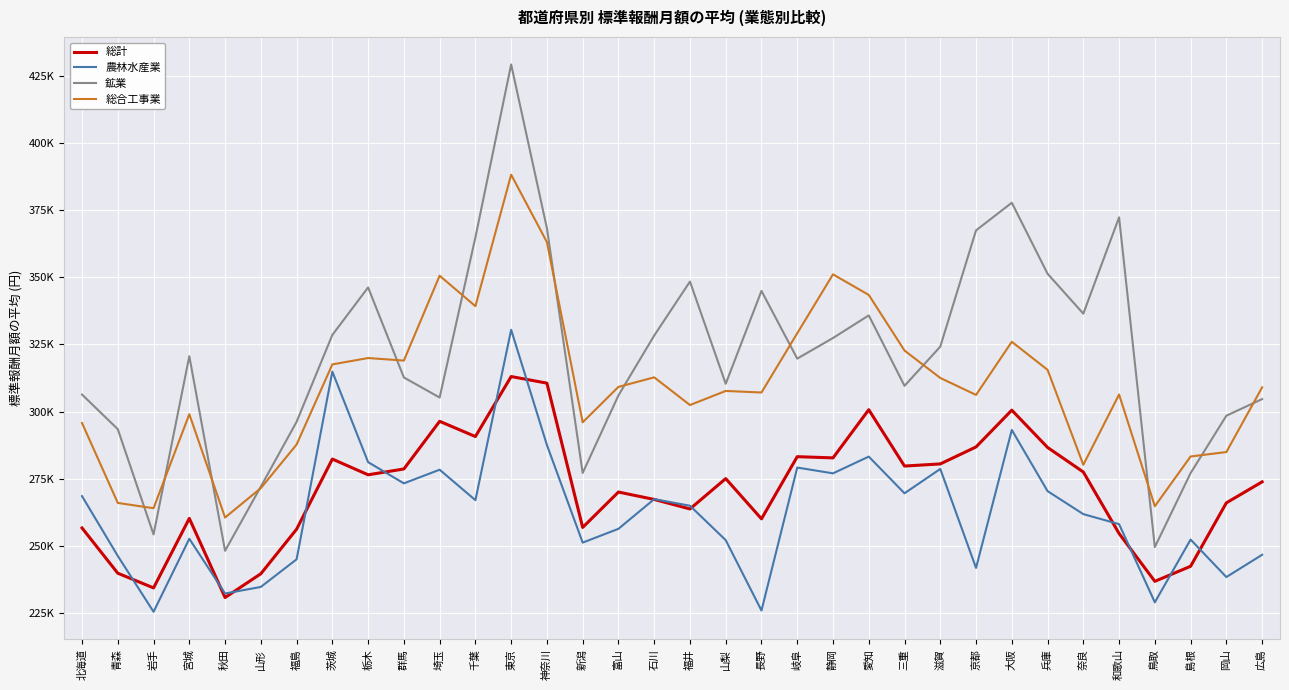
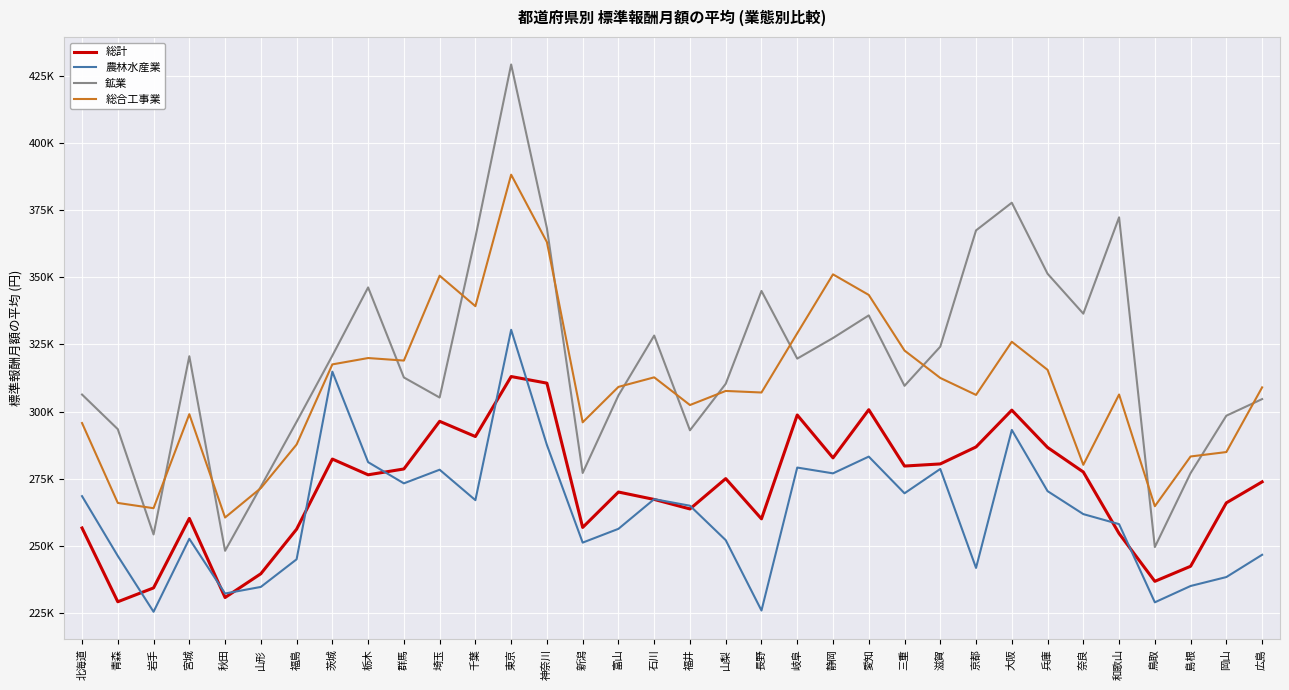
  {
    "総計": {
      "北海道": 257000,
-     "青森": 240000,
+     "青森": 229000,
      "岩手": 234000,
      "宮城": 260000,
      "秋田": 231000,
      "山形": 240000,
      "福島": 256000,
      "茨城": 282000,
      "栃木": 276000,
      "群馬": 279000,
      "埼玉": 296000,
      "千葉": 291000,
      "東京": 313000,
      "神奈川": 311000,
      "新潟": 257000,
      "富山": 270000,
      "福井": 264000,
      "山梨": 275000,
      "長野": 260000,
-     "岐阜": 283000,
+     "岐阜": 299000,
      "静岡": 283000,
      "愛知": 301000,
      "三重": 280000,
      "滋賀": 280000,
      "京都": 287000,
      "大阪": 301000,
      "兵庫": 287000,
      "奈良": 277000,
      "和歌山": 255000,
      "鳥取": 237000,
      "島根": 242000,
      "岡山": 266000,
      "広島": 274000
    },
    "農林水産業": {
      "北海道": 269000,
      "青森": 246000,
      "岩手": 225000,
      "宮城": 253000,
      "秋田": 232000,
      "山形": 235000,
      "福島": 245000,
      "茨城": 315000,
      "栃木": 281000,
      "群馬": 273000,
      "埼玉": 278000,
      "千葉": 267000,
      "東京": 330000,
      "神奈川": 288000,
      "新潟": 251000,
      "富山": 256000,
      "福井": 265000,
      "山梨": 252000,
      "長野": 226000,
      "岐阜": 279000,
      "静岡": 277000,
      "愛知": 283000,
      "三重": 270000,
      "滋賀": 279000,
      "京都": 242000,
      "大阪": 293000,
      "兵庫": 270000,
      "奈良": 262000,
      "和歌山": 258000,
      "鳥取": 229000,
-     "島根": 252000,
+     "島根": 235000,
      "岡山": 238000,
      "広島": 247000
    },
    "鉱業": {
      "北海道": 306000,
      "青森": 293000,
      "岩手": 254000,
      "宮城": 321000,
      "秋田": 248000,
      "福島": 296000,
-     "茨城": 329000,
+     "茨城": 321000,
      "栃木": 346000,
      "群馬": 313000,
      "埼玉": 305000,
      "千葉": 365000,
      "東京": 429000,
      "神奈川": 368000,
      "新潟": 277000,
      "富山": 306000,
      "石川": 328000,
-     "福井": 348000,
+     "福井": 293000,
      "山梨": 310000,
      "長野": 345000,
      "岐阜": 320000,
      "静岡": 327000,
      "愛知": 336000,
      "三重": 310000,
      "滋賀": 324000,
      "京都": 367000,
      "大阪": 378000,
      "兵庫": 351000,
      "奈良": 336000,
      "和歌山": 372000,
      "鳥取": 250000,
      "島根": 277000,
      "岡山": 298000,
      "広島": 305000
    },
    "総合工事業": {
      "北海道": 296000,
      "青森": 266000,
      "岩手": 264000,
      "宮城": 299000,
      "秋田": 261000,
      "福島": 288000,
      "茨城": 318000,
      "栃木": 320000,
      "群馬": 319000,
      "埼玉": 351000,
      "千葉": 339000,
      "東京": 388000,
      "神奈川": 363000,
      "新潟": 296000,
      "富山": 309000,
      "石川": 313000,
      "福井": 302000,
      "山梨": 308000,
      "長野": 307000,
      "岐阜": 329000,
      "静岡": 351000,
      "愛知": 343000,
      "三重": 323000,
      "滋賀": 312000,
      "京都": 306000,
      "大阪": 326000,
      "兵庫": 316000,
      "奈良": 280000,
      "和歌山": 306000,
      "鳥取": 265000,
      "島根": 283000,
      "岡山": 285000,
      "広島": 309000
    }
  }
